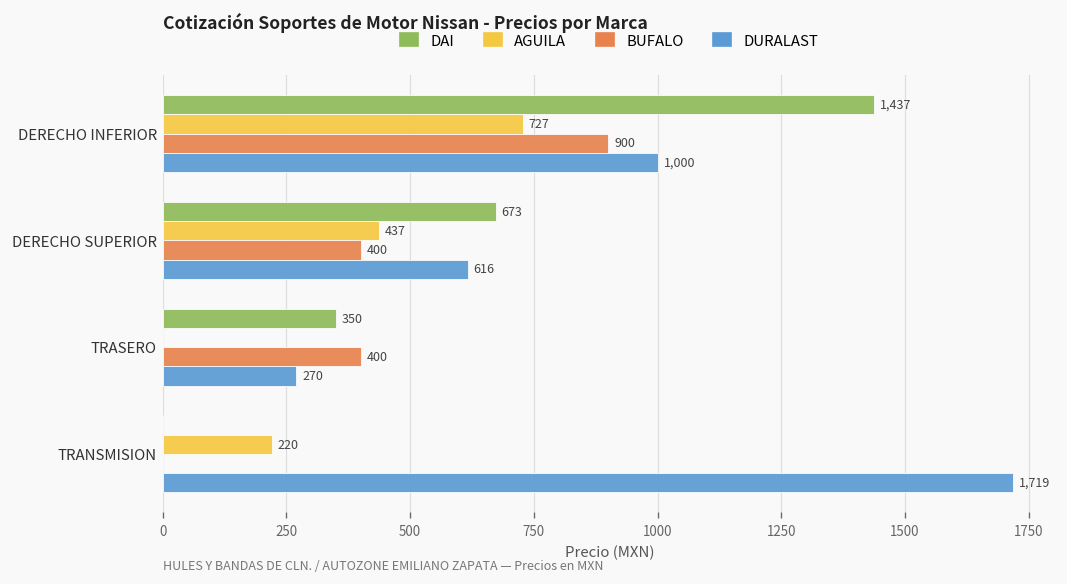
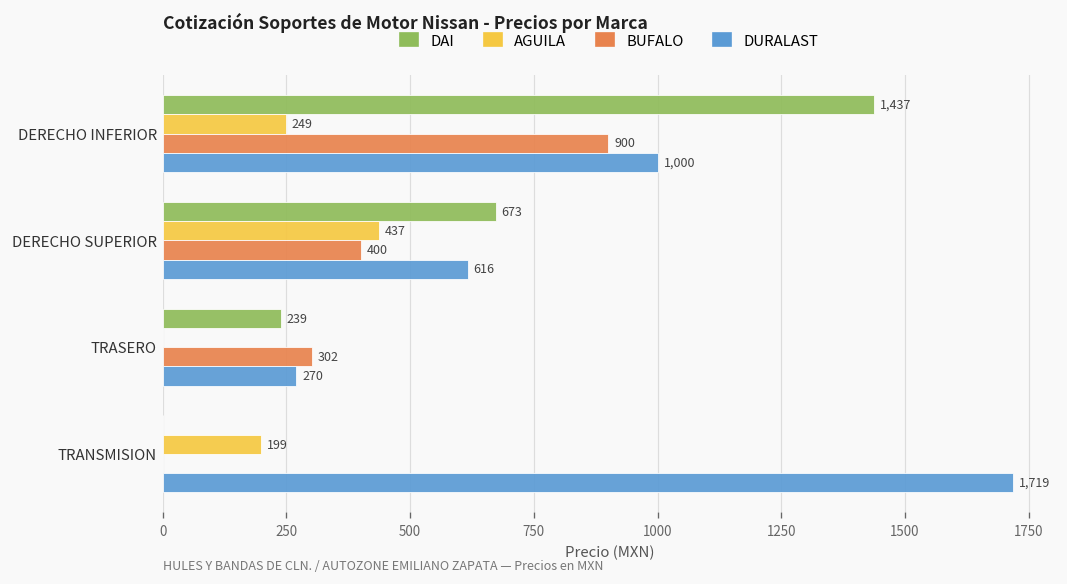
  {
    "DAI": {
      "DERECHO INFERIOR": "1,437",
      "DERECHO SUPERIOR": "673",
-     "TRASERO": "350"
+     "TRASERO": "239"
    },
    "AGUILA": {
-     "DERECHO INFERIOR": "727",
+     "DERECHO INFERIOR": "249",
      "DERECHO SUPERIOR": "437",
-     "TRANSMISION": "220"
+     "TRANSMISION": "199"
    },
    "BUFALO": {
      "DERECHO INFERIOR": "900",
      "DERECHO SUPERIOR": "400",
-     "TRASERO": "400"
+     "TRASERO": "302"
    },
    "DURALAST": {
      "DERECHO INFERIOR": "1,000",
      "DERECHO SUPERIOR": "616",
      "TRASERO": "270",
      "TRANSMISION": "1,719"
    }
  }
